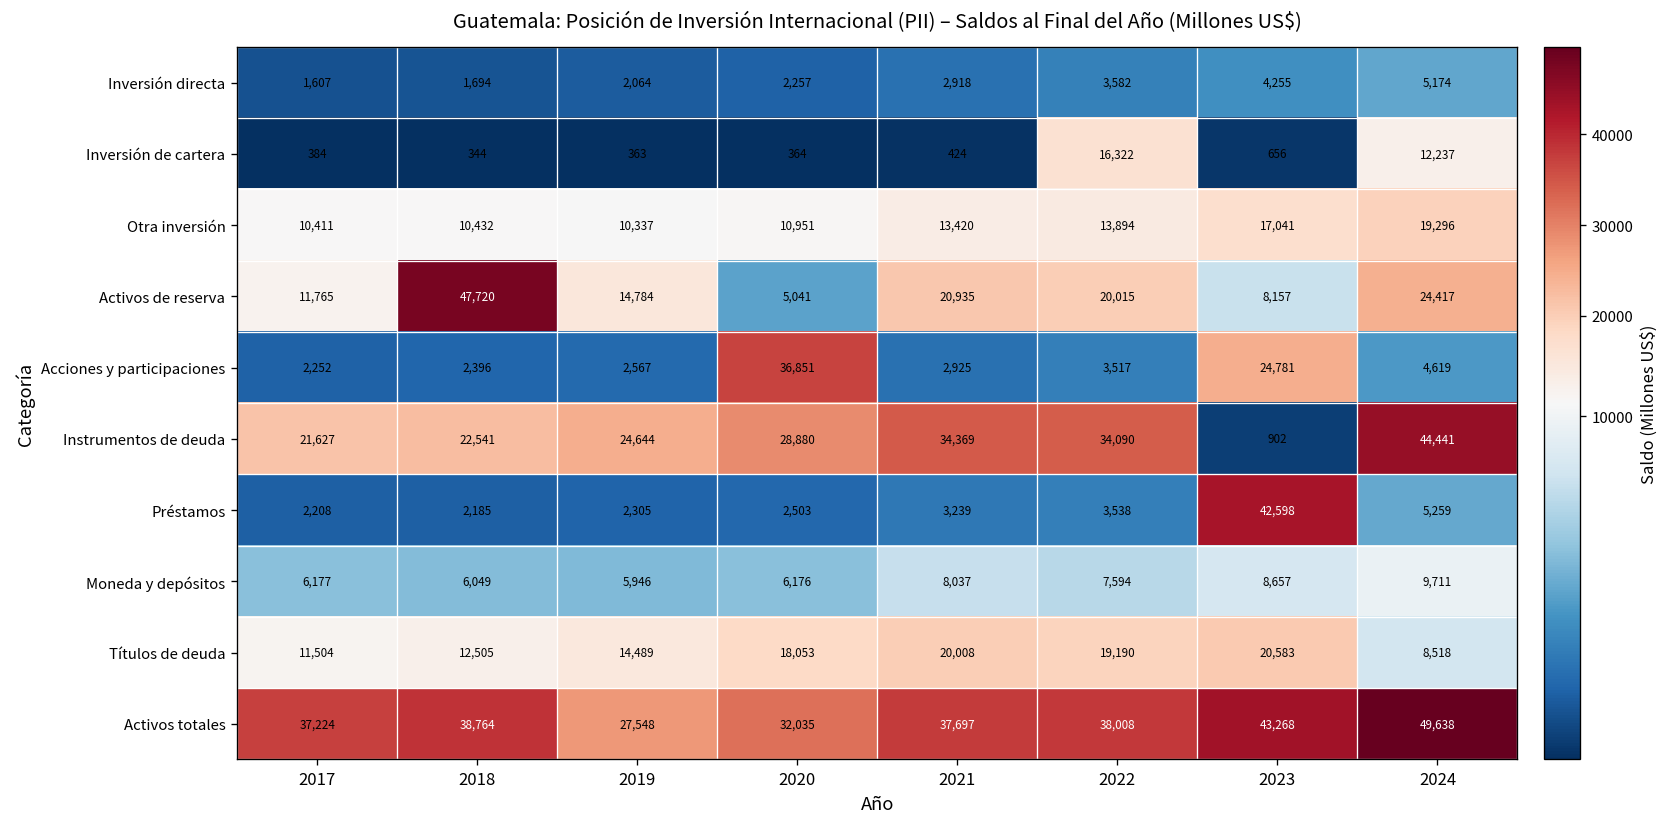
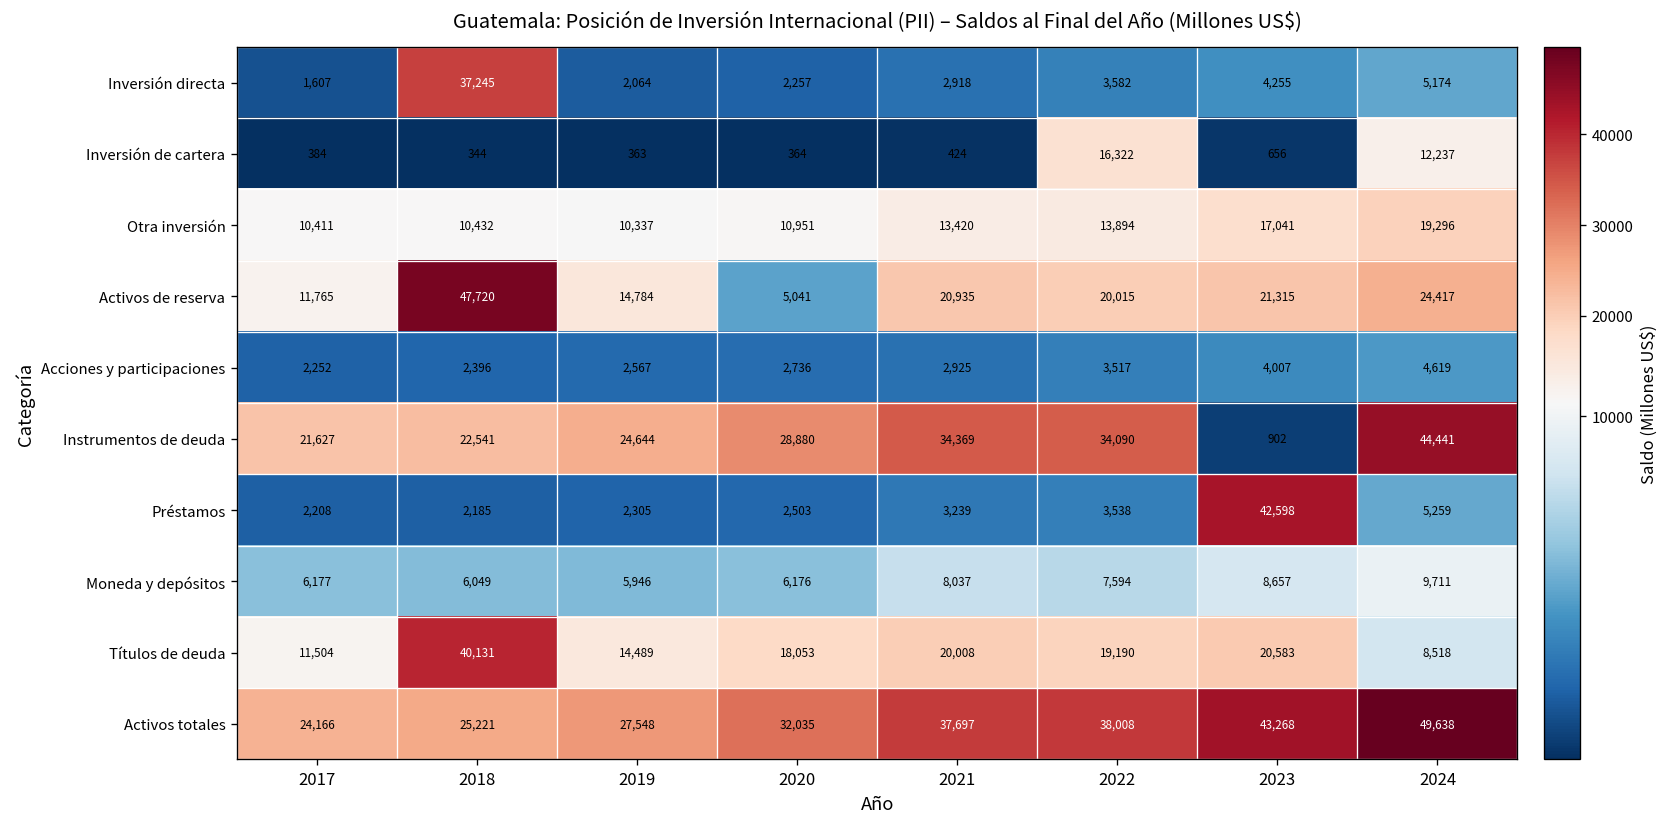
  {
    "Inversión directa": {
      "2017": "1,607",
-     "2018": "1,694",
+     "2018": "37,245",
      "2019": "2,064",
      "2020": "2,257",
      "2021": "2,918",
      "2022": "3,582",
      "2023": "4,255",
      "2024": "5,174"
    },
    "Inversión de cartera": {
      "2017": "384",
      "2018": "344",
      "2019": "363",
      "2020": "364",
      "2021": "424",
      "2022": "16,322",
      "2023": "656",
      "2024": "12,237"
    },
    "Otra inversión": {
      "2017": "10,411",
      "2018": "10,432",
      "2019": "10,337",
      "2020": "10,951",
      "2021": "13,420",
      "2022": "13,894",
      "2023": "17,041",
      "2024": "19,296"
    },
    "Activos de reserva": {
      "2017": "11,765",
      "2018": "47,720",
      "2019": "14,784",
      "2020": "5,041",
      "2021": "20,935",
      "2022": "20,015",
-     "2023": "8,157",
+     "2023": "21,315",
      "2024": "24,417"
    },
    "Acciones y participaciones": {
      "2017": "2,252",
      "2018": "2,396",
      "2019": "2,567",
-     "2020": "36,851",
+     "2020": "2,736",
      "2021": "2,925",
      "2022": "3,517",
-     "2023": "24,781",
+     "2023": "4,007",
      "2024": "4,619"
    },
    "Instrumentos de deuda": {
      "2017": "21,627",
      "2018": "22,541",
      "2019": "24,644",
      "2020": "28,880",
      "2021": "34,369",
      "2022": "34,090",
      "2023": "902",
      "2024": "44,441"
    },
    "Préstamos": {
      "2017": "2,208",
      "2018": "2,185",
      "2019": "2,305",
      "2020": "2,503",
      "2021": "3,239",
      "2022": "3,538",
      "2023": "42,598",
      "2024": "5,259"
    },
    "Moneda y depósitos": {
      "2017": "6,177",
      "2018": "6,049",
      "2019": "5,946",
      "2020": "6,176",
      "2021": "8,037",
      "2022": "7,594",
      "2023": "8,657",
      "2024": "9,711"
    },
    "Títulos de deuda": {
      "2017": "11,504",
-     "2018": "12,505",
+     "2018": "40,131",
      "2019": "14,489",
      "2020": "18,053",
      "2021": "20,008",
      "2022": "19,190",
      "2023": "20,583",
      "2024": "8,518"
    },
    "Activos totales": {
-     "2017": "37,224",
-     "2018": "38,764",
+     "2017": "24,166",
+     "2018": "25,221",
      "2019": "27,548",
      "2020": "32,035",
      "2021": "37,697",
      "2022": "38,008",
      "2023": "43,268",
      "2024": "49,638"
    }
  }
